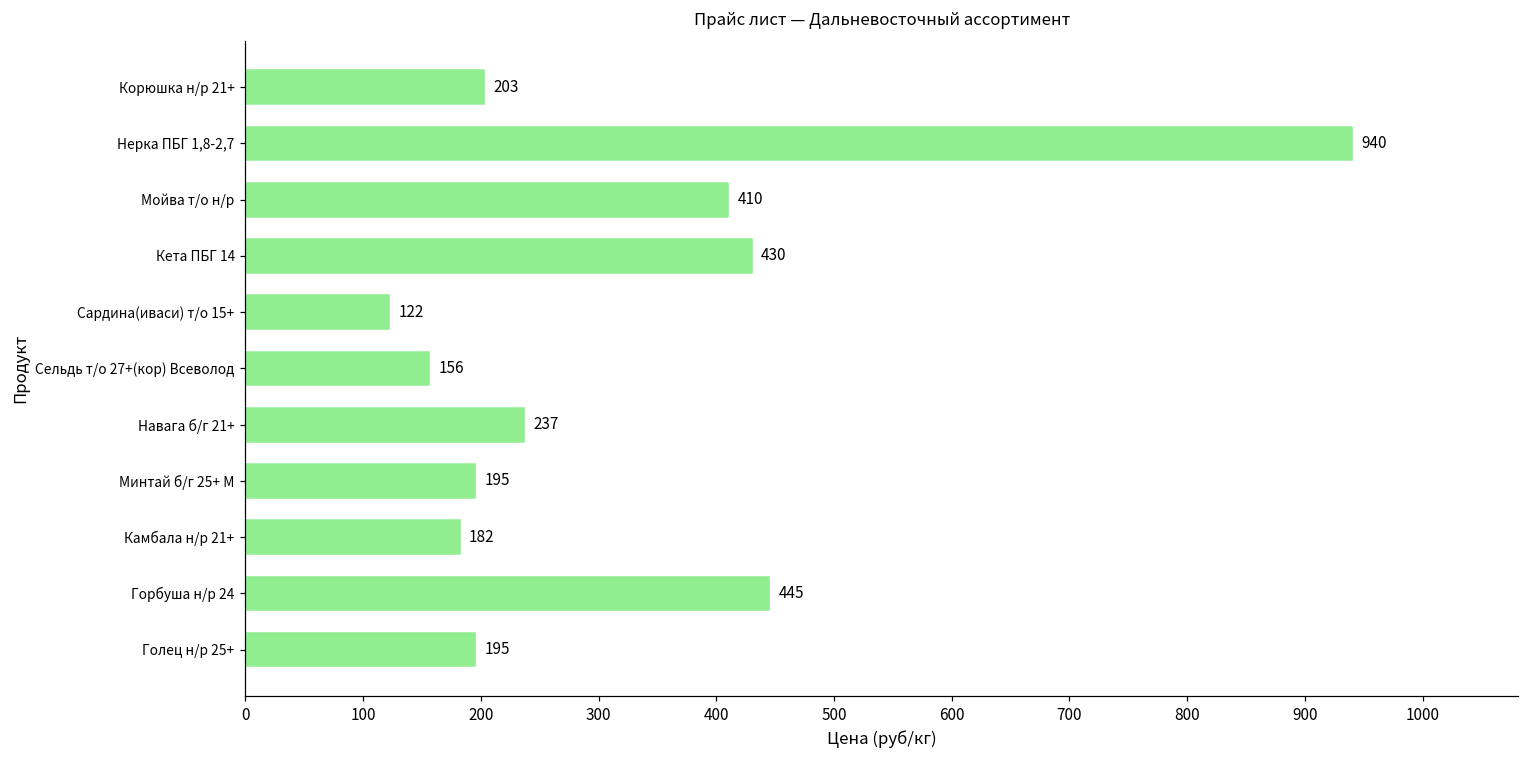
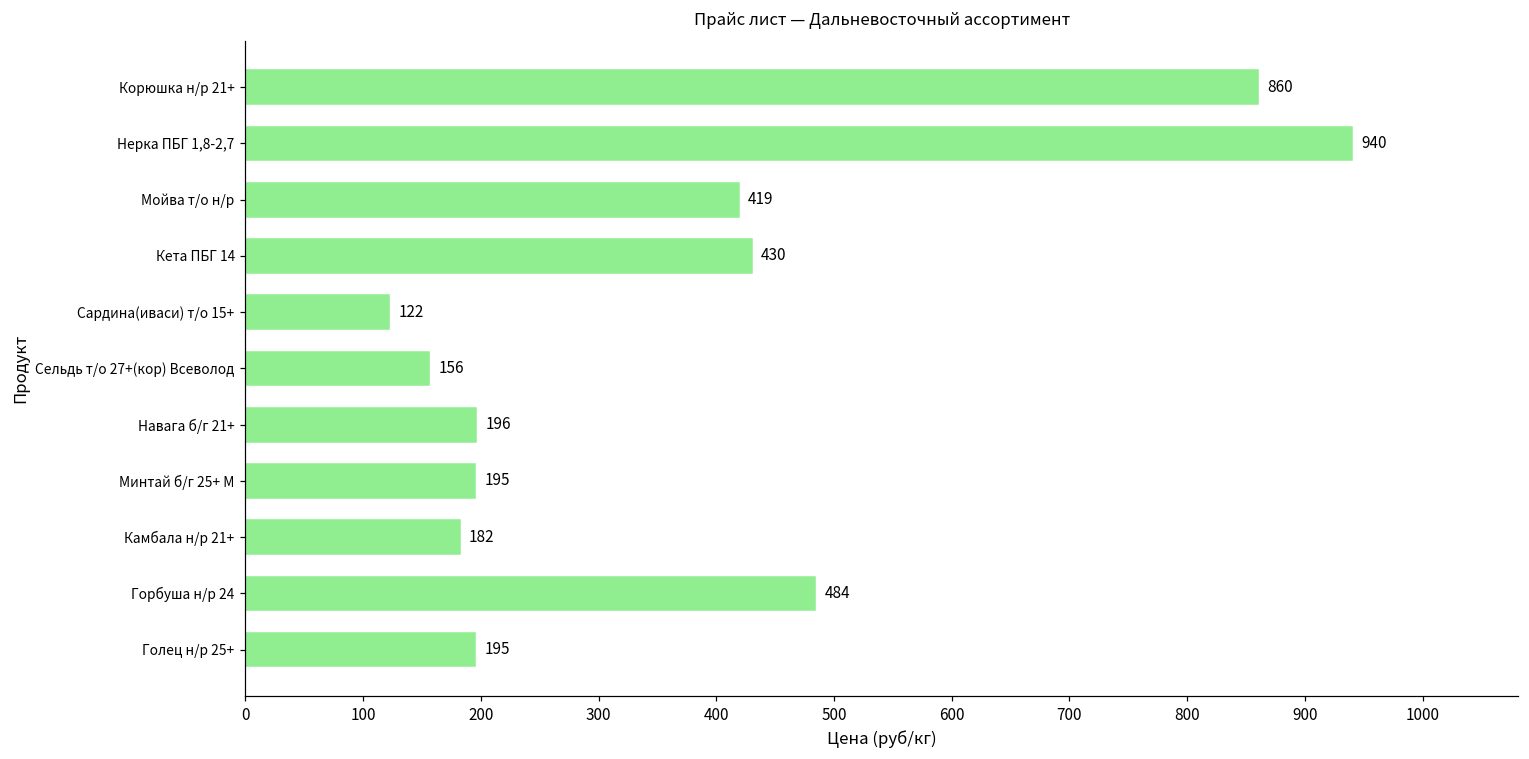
  {
-   "Корюшка н/р 21+": 203,
+   "Корюшка н/р 21+": 860,
    "Нерка ПБГ 1,8-2,7": 940,
-   "Мойва т/о н/р": 410,
+   "Мойва т/о н/р": 419,
    "Кета ПБГ 14": 430,
    "Сардина(иваси) т/о 15+": 122,
    "Сельдь т/о 27+(кор) Всеволод": 156,
-   "Навага б/г 21+": 237,
+   "Навага б/г 21+": 196,
    "Минтай б/г 25+ М": 195,
    "Камбала н/р 21+": 182,
-   "Горбуша н/р 24": 445,
+   "Горбуша н/р 24": 484,
    "Голец н/р 25+": 195
  }
